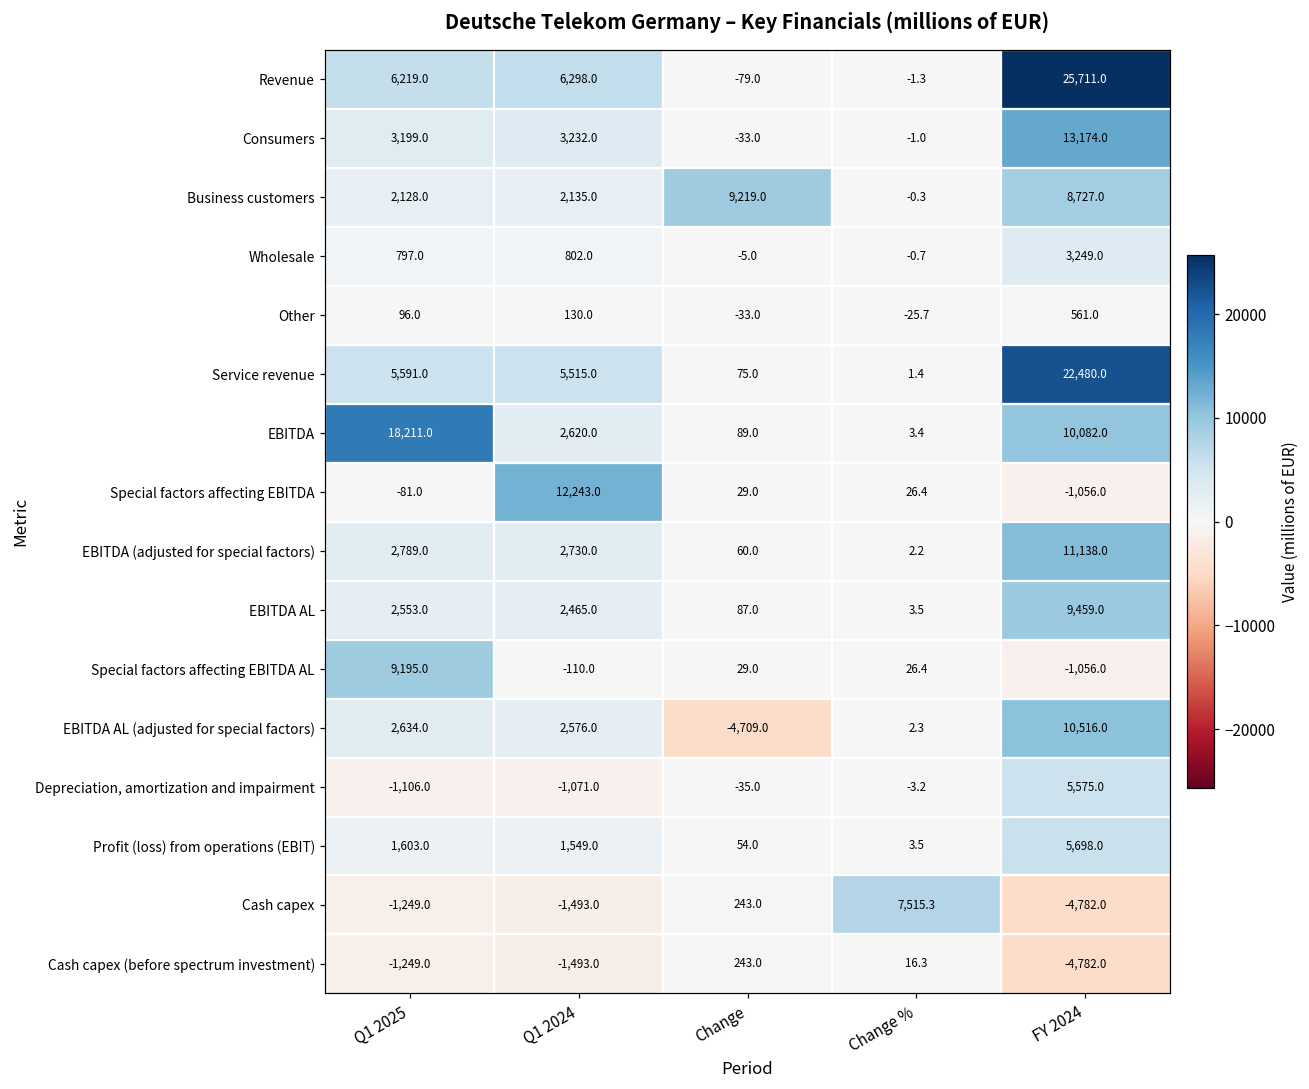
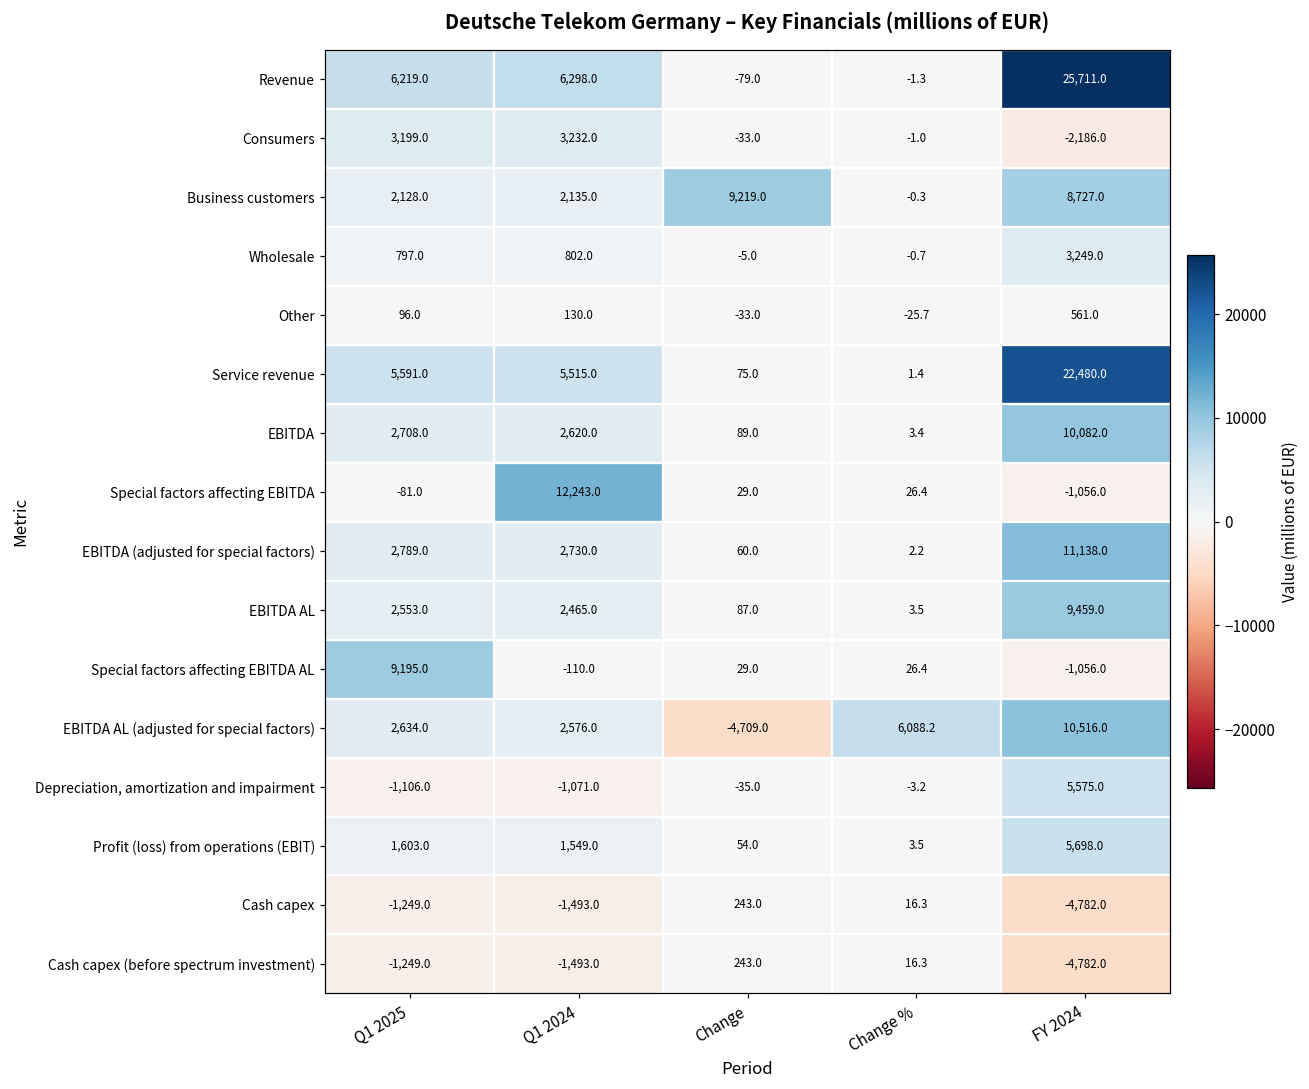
  {
    "Revenue": {
      "Q1 2025": "6,219.0",
      "Q1 2024": "6,298.0",
      "Change": "-79.0",
      "Change %": "-1.3",
      "FY 2024": "25,711.0"
    },
    "Consumers": {
      "Q1 2025": "3,199.0",
      "Q1 2024": "3,232.0",
      "Change": "-33.0",
      "Change %": "-1.0",
-     "FY 2024": "13,174.0"
+     "FY 2024": "-2,186.0"
    },
    "Business customers": {
      "Q1 2025": "2,128.0",
      "Q1 2024": "2,135.0",
      "Change": "9,219.0",
      "Change %": "-0.3",
      "FY 2024": "8,727.0"
    },
    "Wholesale": {
      "Q1 2025": "797.0",
      "Q1 2024": "802.0",
      "Change": "-5.0",
      "Change %": "-0.7",
      "FY 2024": "3,249.0"
    },
    "Other": {
      "Q1 2025": "96.0",
      "Q1 2024": "130.0",
      "Change": "-33.0",
      "Change %": "-25.7",
      "FY 2024": "561.0"
    },
    "Service revenue": {
      "Q1 2025": "5,591.0",
      "Q1 2024": "5,515.0",
      "Change": "75.0",
      "Change %": "1.4",
      "FY 2024": "22,480.0"
    },
    "EBITDA": {
-     "Q1 2025": "18,211.0",
+     "Q1 2025": "2,708.0",
      "Q1 2024": "2,620.0",
      "Change": "89.0",
      "Change %": "3.4",
      "FY 2024": "10,082.0"
    },
    "Special factors affecting EBITDA": {
      "Q1 2025": "-81.0",
      "Q1 2024": "12,243.0",
      "Change": "29.0",
      "Change %": "26.4",
      "FY 2024": "-1,056.0"
    },
    "EBITDA (adjusted for special factors)": {
      "Q1 2025": "2,789.0",
      "Q1 2024": "2,730.0",
      "Change": "60.0",
      "Change %": "2.2",
      "FY 2024": "11,138.0"
    },
    "EBITDA AL": {
      "Q1 2025": "2,553.0",
      "Q1 2024": "2,465.0",
      "Change": "87.0",
      "Change %": "3.5",
      "FY 2024": "9,459.0"
    },
    "Special factors affecting EBITDA AL": {
      "Q1 2025": "9,195.0",
      "Q1 2024": "-110.0",
      "Change": "29.0",
      "Change %": "26.4",
      "FY 2024": "-1,056.0"
    },
    "EBITDA AL (adjusted for special factors)": {
      "Q1 2025": "2,634.0",
      "Q1 2024": "2,576.0",
      "Change": "-4,709.0",
-     "Change %": "2.3",
+     "Change %": "6,088.2",
      "FY 2024": "10,516.0"
    },
    "Depreciation, amortization and impairment": {
      "Q1 2025": "-1,106.0",
      "Q1 2024": "-1,071.0",
      "Change": "-35.0",
      "Change %": "-3.2",
      "FY 2024": "5,575.0"
    },
    "Profit (loss) from operations (EBIT)": {
      "Q1 2025": "1,603.0",
      "Q1 2024": "1,549.0",
      "Change": "54.0",
      "Change %": "3.5",
      "FY 2024": "5,698.0"
    },
    "Cash capex": {
      "Q1 2025": "-1,249.0",
      "Q1 2024": "-1,493.0",
      "Change": "243.0",
-     "Change %": "7,515.3",
+     "Change %": "16.3",
      "FY 2024": "-4,782.0"
    },
    "Cash capex (before spectrum investment)": {
      "Q1 2025": "-1,249.0",
      "Q1 2024": "-1,493.0",
      "Change": "243.0",
      "Change %": "16.3",
      "FY 2024": "-4,782.0"
    }
  }
